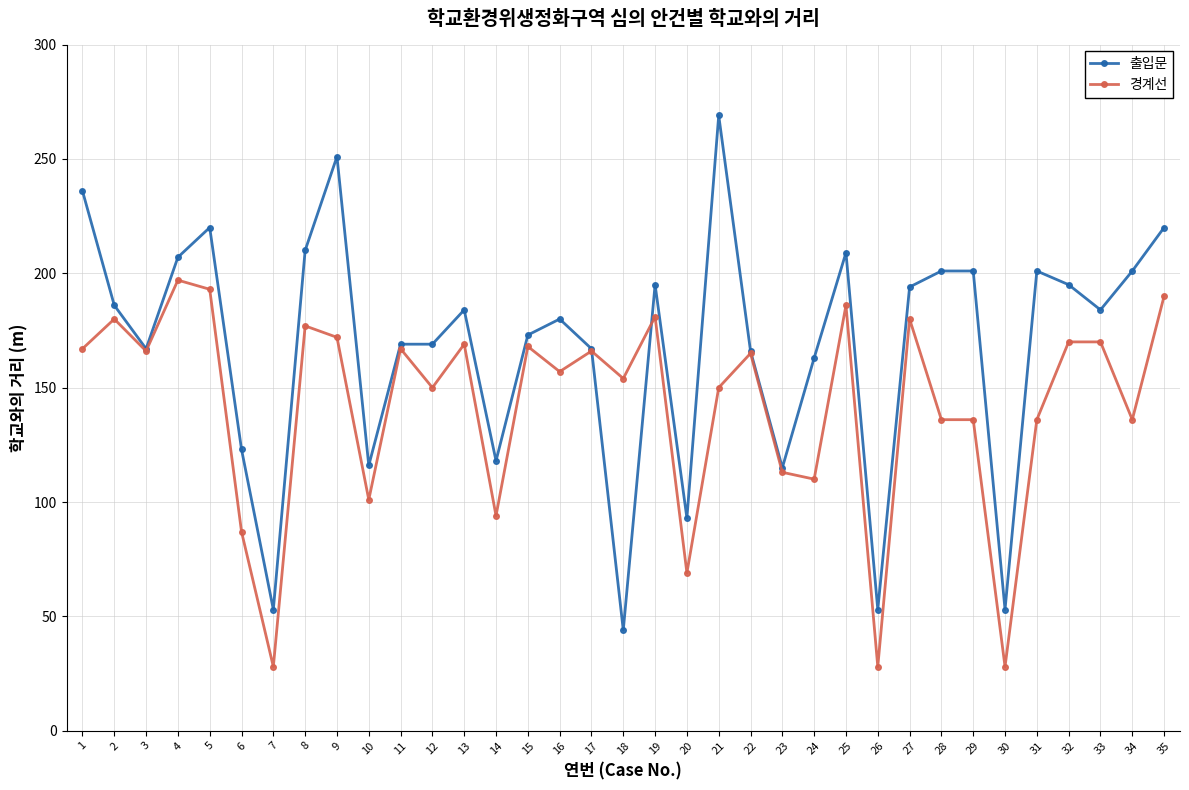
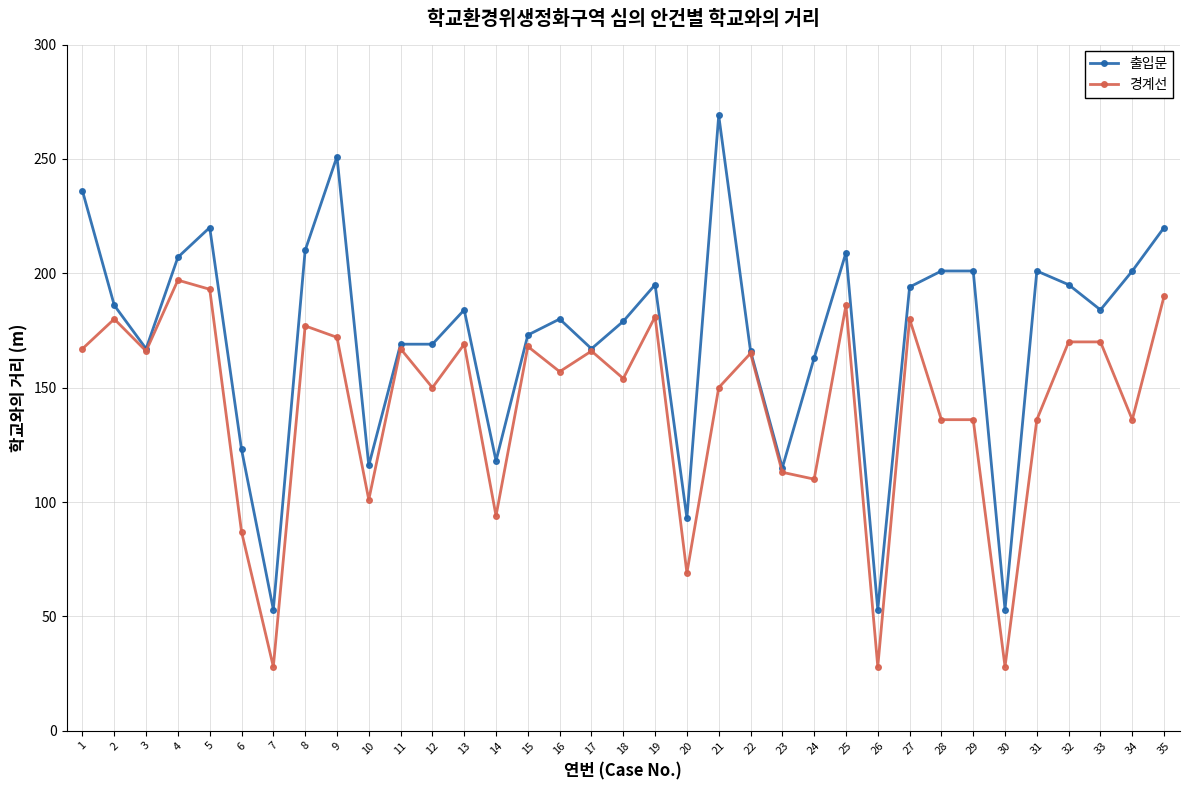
  {
    "출입문": {
      "1": 236,
      "2": 186,
      "4": 207,
      "5": 220,
      "6": 123,
      "7": 53,
      "8": 210,
      "9": 251,
      "10": 116,
      "11": 169,
      "12": 169,
      "13": 184,
      "14": 118,
      "15": 173,
      "16": 180,
-     "18": 44,
+     "18": 179,
      "19": 195,
      "20": 93,
      "21": 269,
      "23": 115,
      "24": 163,
      "25": 209,
      "26": 53,
      "27": 194,
      "28": 201,
      "29": 201,
      "30": 53,
      "31": 201,
      "32": 195,
      "33": 184,
      "34": 201,
      "35": 220
    },
    "경계선": {
      "1": 167,
      "2": 180,
      "4": 197,
      "5": 193,
      "6": 87,
      "7": 28,
      "8": 177,
      "9": 172,
      "10": 101,
      "11": 167,
      "12": 150,
      "13": 169,
      "14": 94,
      "15": 168,
      "16": 157,
      "18": 154,
      "19": 181,
      "20": 69,
      "21": 150,
      "23": 113,
      "24": 110,
      "25": 186,
      "26": 28,
      "27": 180,
      "28": 136,
      "29": 136,
      "30": 28,
      "31": 136,
      "32": 170,
      "33": 170,
      "34": 136,
      "35": 190
    }
  }
